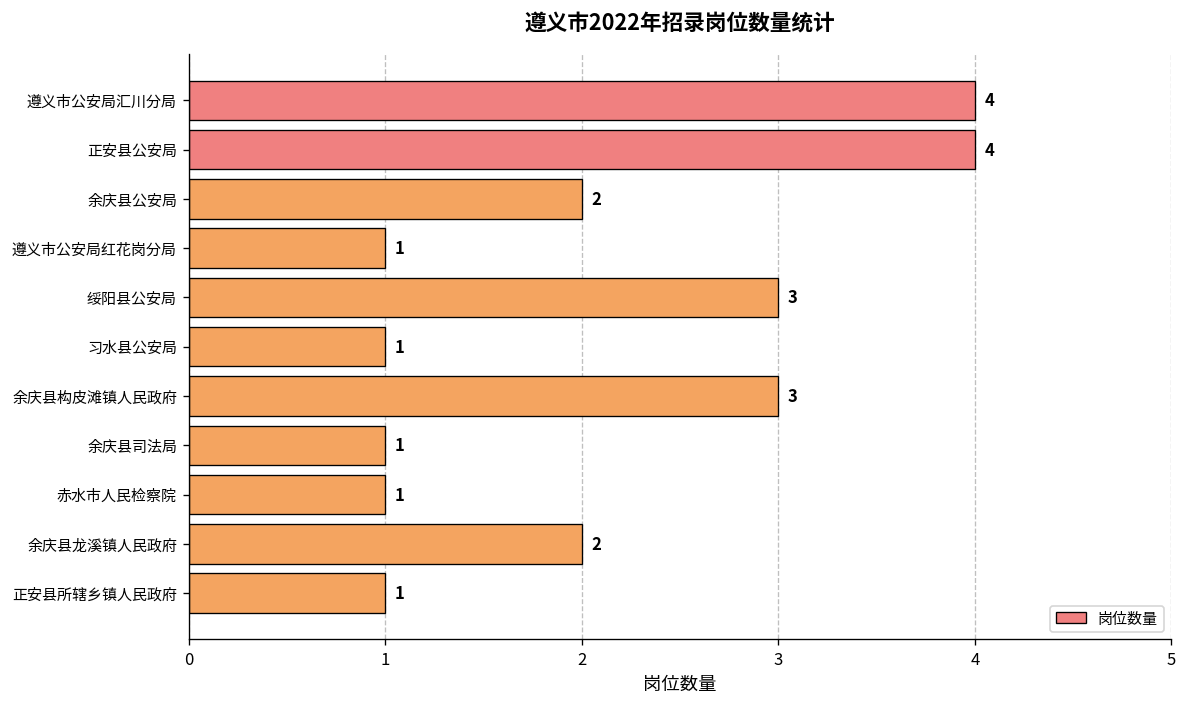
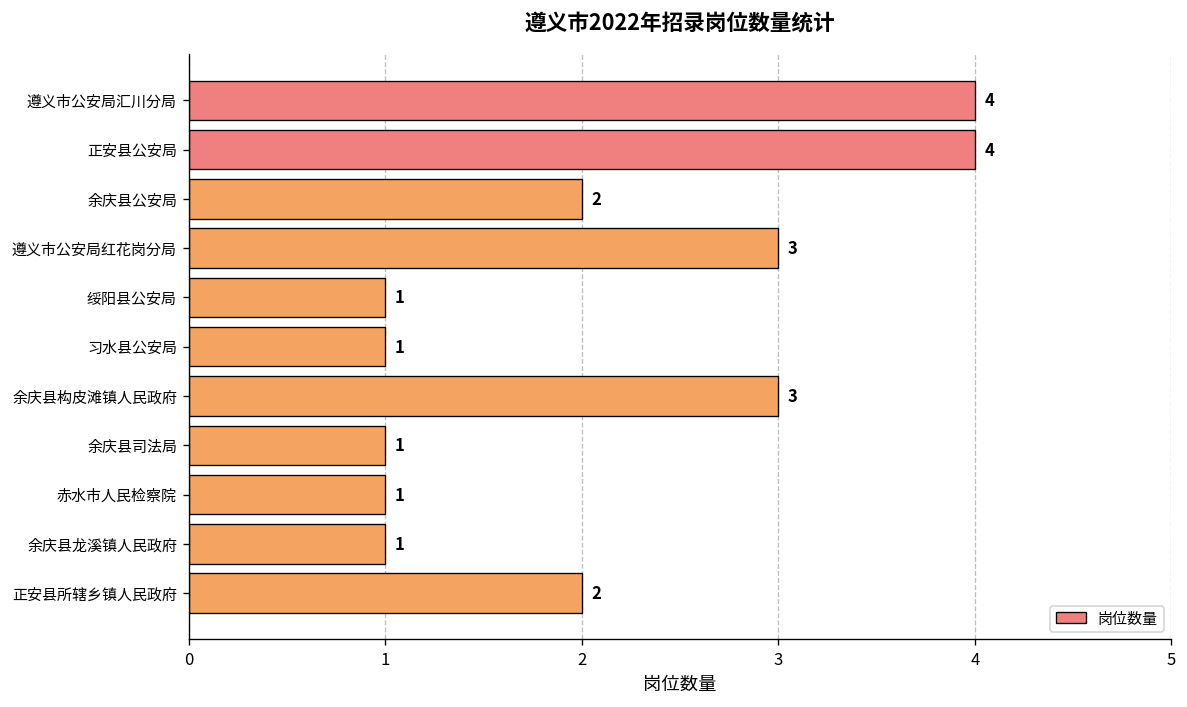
  {
    "遵义市公安局汇川分局": 4,
    "正安县公安局": 4,
    "余庆县公安局": 2,
-   "遵义市公安局红花岗分局": 1,
-   "绥阳县公安局": 3,
+   "遵义市公安局红花岗分局": 3,
+   "绥阳县公安局": 1,
    "习水县公安局": 1,
    "余庆县构皮滩镇人民政府": 3,
    "余庆县司法局": 1,
    "赤水市人民检察院": 1,
-   "余庆县龙溪镇人民政府": 2,
-   "正安县所辖乡镇人民政府": 1
+   "余庆县龙溪镇人民政府": 1,
+   "正安县所辖乡镇人民政府": 2
  }
